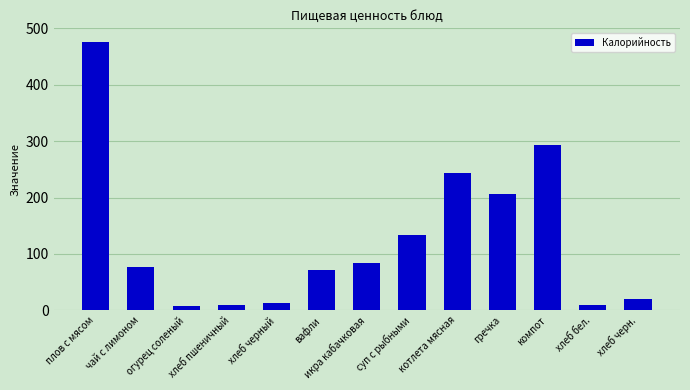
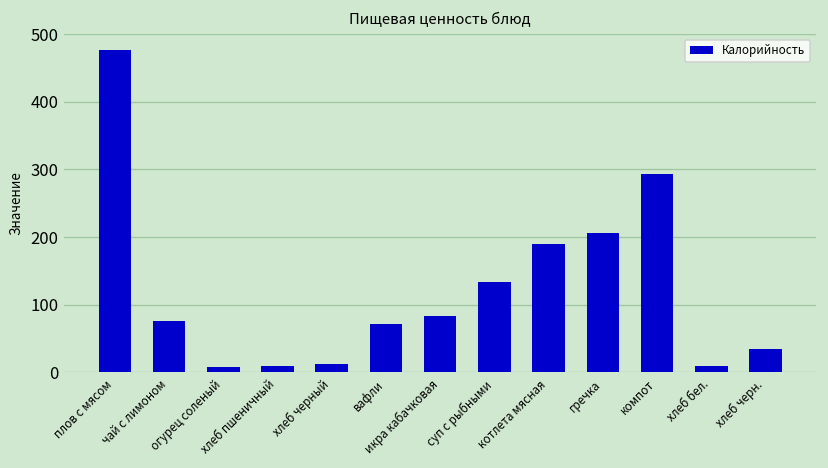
  {
    "плов с мясом": 480,
    "чай с лимоном": 80,
    "огурец соленый": 10,
    "хлеб пшеничный": 10,
    "хлеб черный": 10,
    "вафли": 70,
    "икра кабачковая": 80,
    "суп с рыбными": 130,
-   "котлета мясная": 240,
+   "котлета мясная": 190,
    "гречка": 210,
    "компот": 290,
    "хлеб бел.": 10,
-   "хлеб черн.": 20
+   "хлеб черн.": 30
  }
